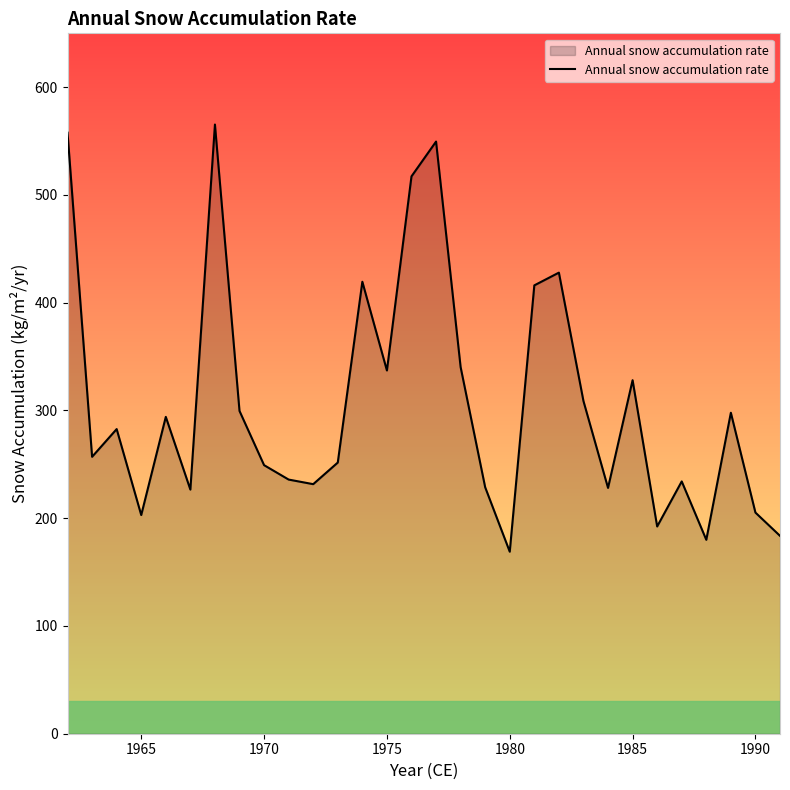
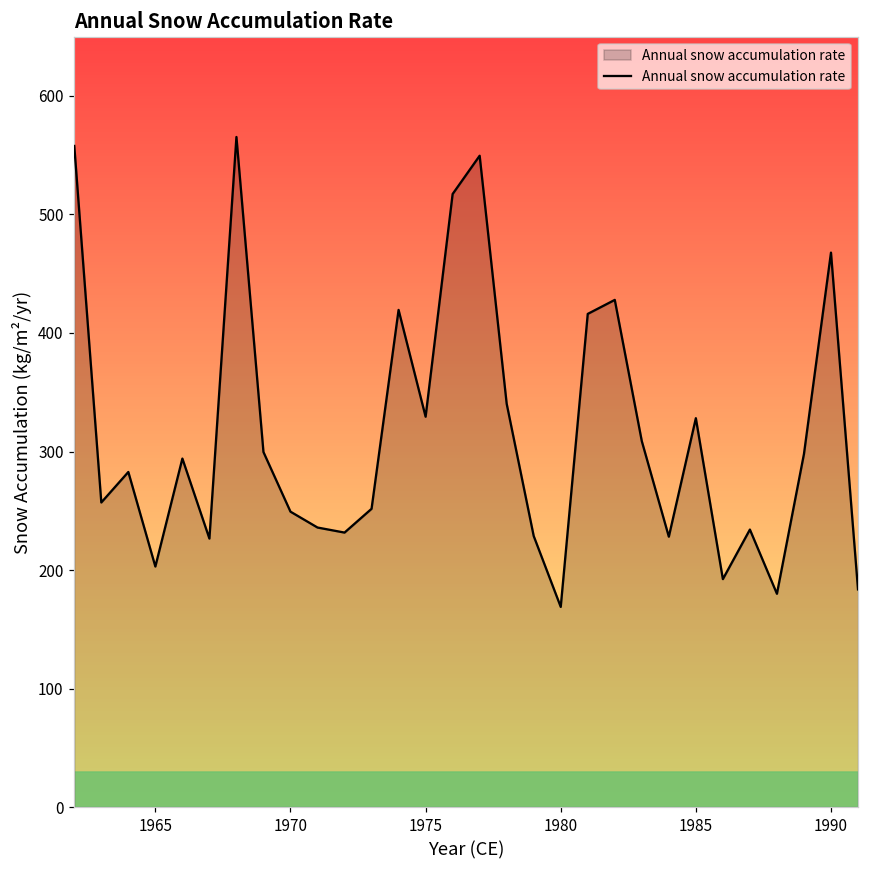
  {
    "1965": 203,
    "1970": 249,
-   "1975": 337,
+   "1975": 329,
    "1980": 169,
    "1985": 328,
-   "1990": 205
+   "1990": 468
  }
